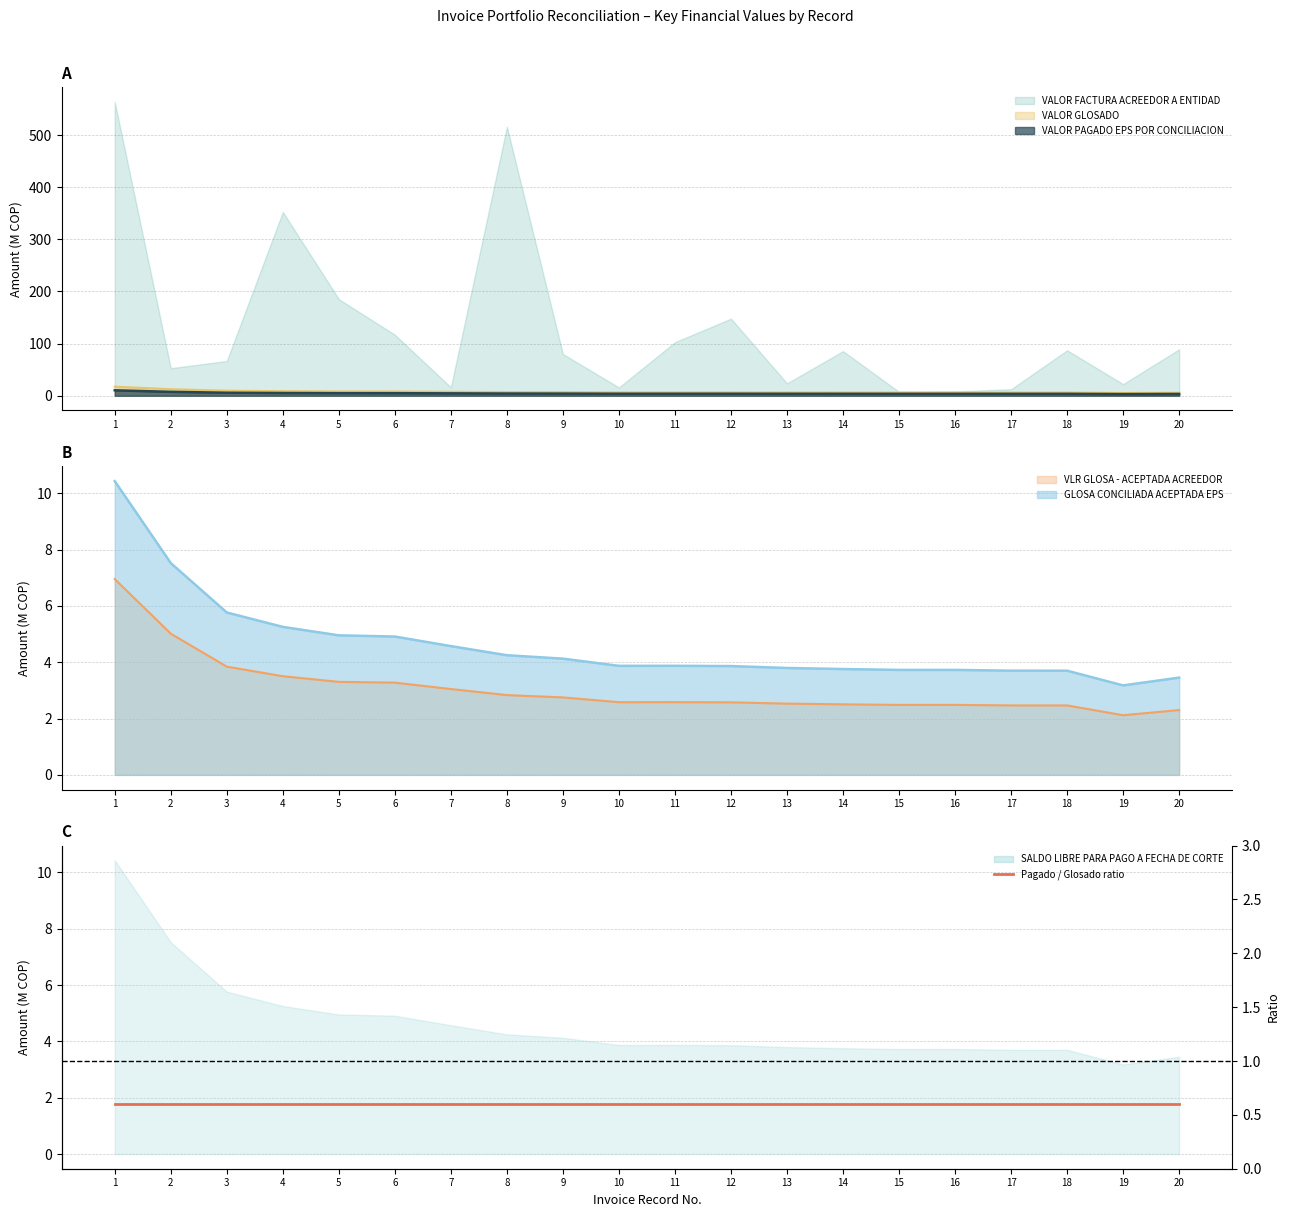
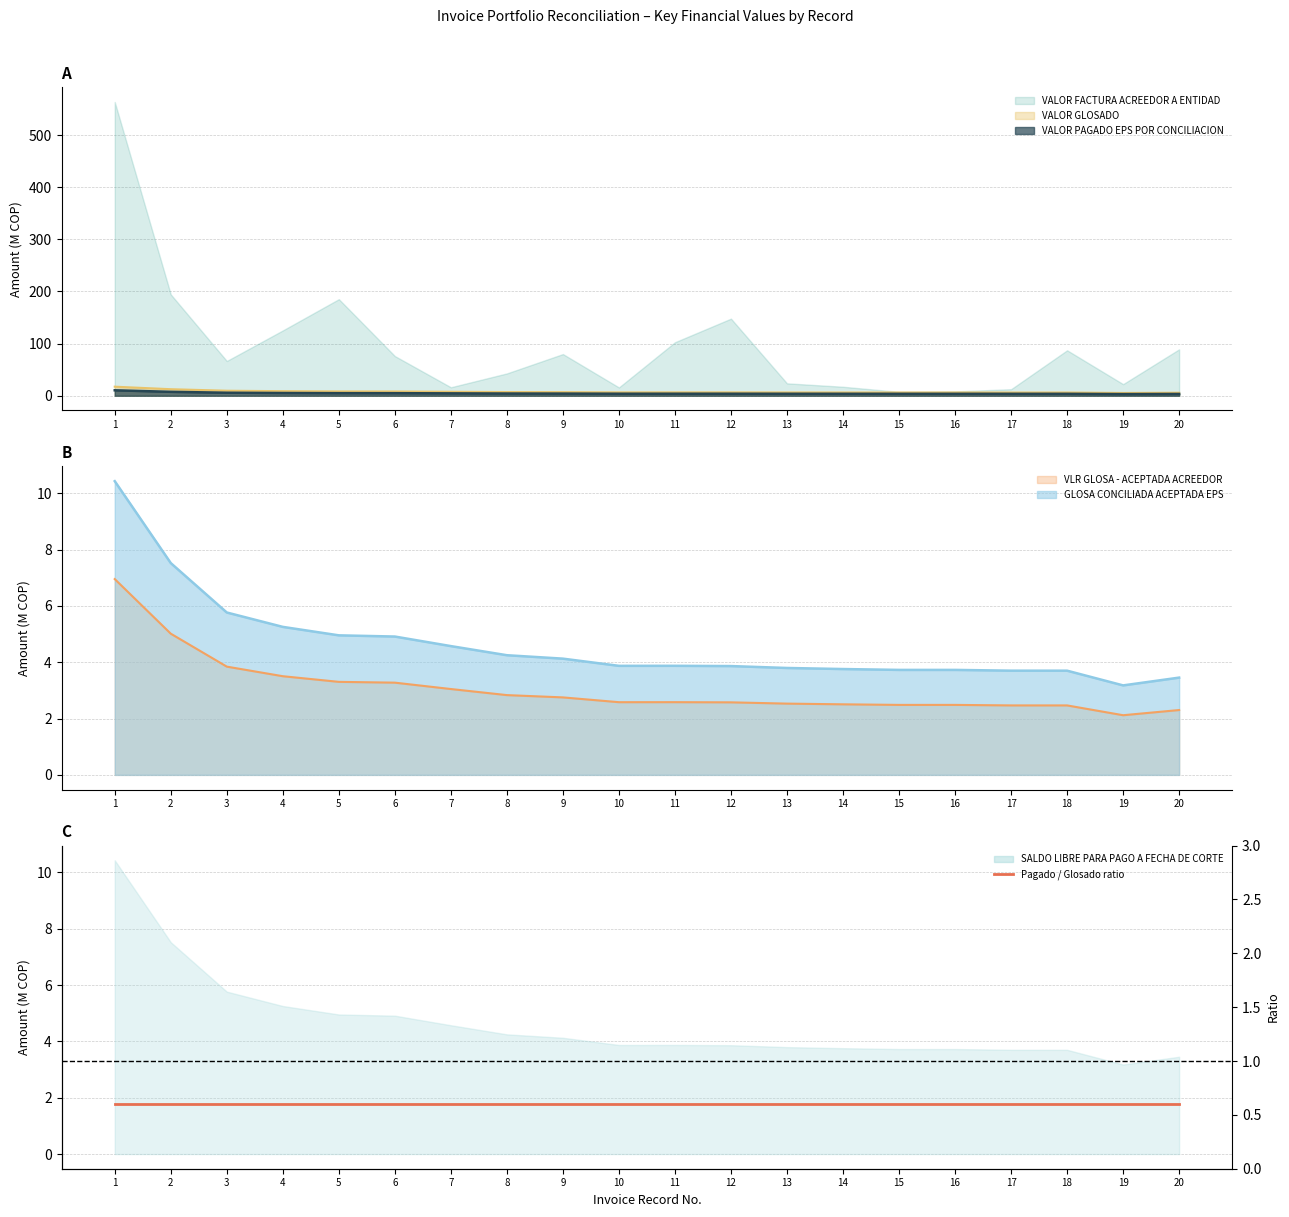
  {
    "A": {
      "VALOR FACTURA ACREEDOR A ENTIDAD": {
        "1": 560,
-       "2": 50,
+       "2": 190,
        "3": 70,
-       "4": 350,
+       "4": 130,
        "5": 190,
-       "6": 120,
+       "6": 80,
        "7": 20,
-       "8": 520,
+       "8": 40,
        "9": 80,
        "10": 20,
        "11": 100,
        "12": 150,
        "13": 20,
-       "14": 90,
+       "14": 20,
        "17": 10,
        "18": 90,
        "19": 20,
        "20": 90
      },
      "VALOR GLOSADO": {
        "1": 20,
        "2": 10
      },
      "VALOR PAGADO EPS POR CONCILIACION": {
        "1": 10,
        "2": 10
      }
    },
    "B": {
      "VLR GLOSA - ACEPTADA ACREEDOR": {
        "1": 7.0,
        "2": 5.0,
        "3": 3.8,
        "4": 3.5,
        "5": 3.3,
        "6": 3.3,
        "7": 3.0,
        "8": 2.8,
        "9": 2.8,
        "10": 2.6,
        "11": 2.6,
        "12": 2.6,
        "13": 2.5,
        "14": 2.5,
        "15": 2.5,
        "16": 2.5,
        "17": 2.5,
        "18": 2.5,
        "19": 2.1,
        "20": 2.3
      },
      "GLOSA CONCILIADA ACEPTADA EPS": {
        "1": 10.4,
        "2": 7.5,
        "3": 5.8,
        "4": 5.3,
        "5": 5.0,
        "6": 4.9,
        "7": 4.6,
        "8": 4.2,
        "9": 4.1,
        "10": 3.9,
        "11": 3.9,
        "12": 3.9,
        "13": 3.8,
        "14": 3.8,
        "15": 3.7,
        "16": 3.7,
        "17": 3.7,
        "18": 3.7,
        "19": 3.2,
        "20": 3.5
      }
    }
  }
